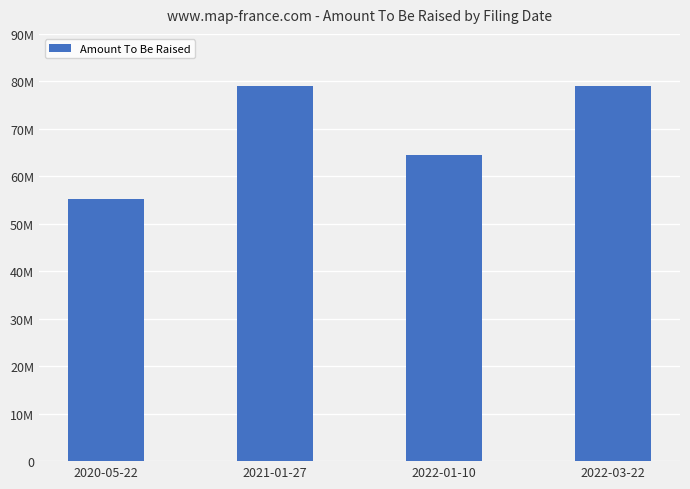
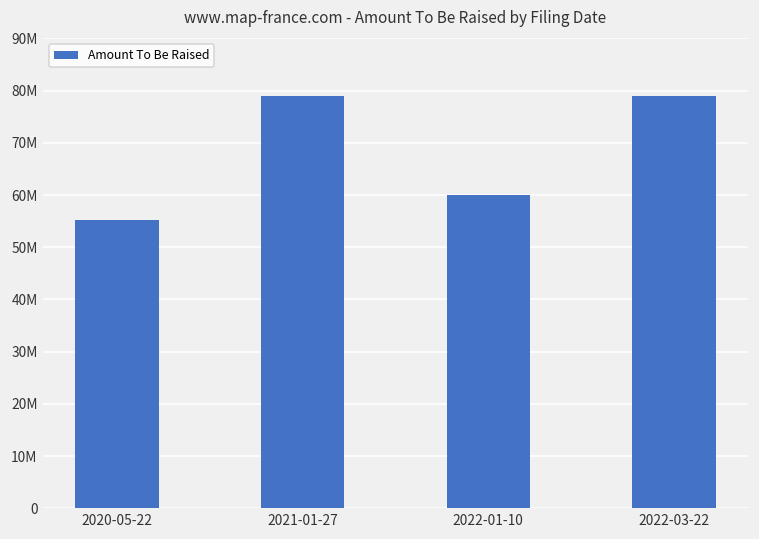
  {
    "2020-05-22": 55000000,
    "2021-01-27": 79000000,
-   "2022-01-10": 64000000,
+   "2022-01-10": 60000000,
    "2022-03-22": 79000000
  }
